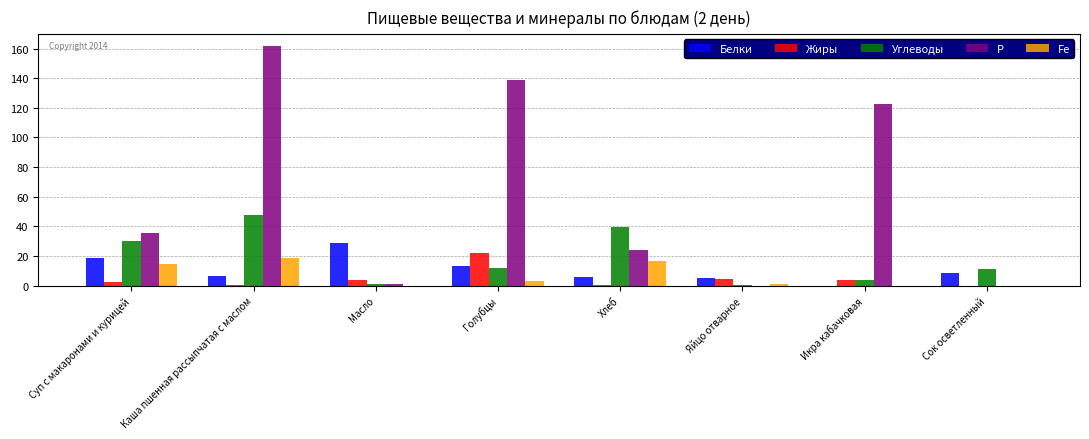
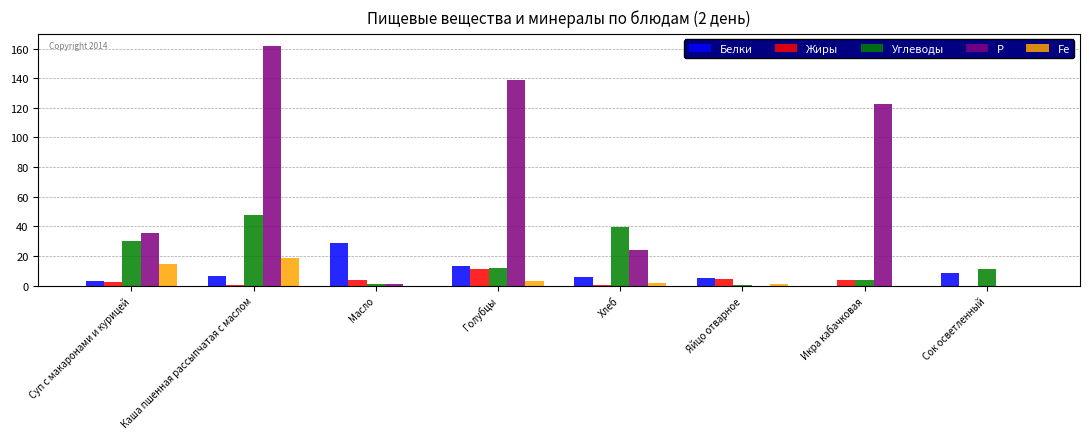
  {
    "Белки": {
-     "Суп с макаронами и курицей": 19,
+     "Суп с макаронами и курицей": 3,
      "Каша пшенная рассыпчатая с маслом": 7,
      "Масло": 29,
      "Голубцы": 14,
      "Хлеб": 6,
      "Яйцо отварное": 5,
      "Икра кабачковая": 0,
      "Сок осветленный": 8
    },
    "Жиры": {
      "Суп с макаронами и курицей": 2,
      "Масло": 4,
-     "Голубцы": 22,
+     "Голубцы": 11,
      "Яйцо отварное": 5,
      "Икра кабачковая": 4,
      "Сок осветленный": 0
    },
    "Углеводы": {
      "Суп с макаронами и курицей": 30,
      "Каша пшенная рассыпчатая с маслом": 48,
      "Голубцы": 12,
      "Хлеб": 40,
      "Икра кабачковая": 4,
      "Сок осветленный": 11
    },
    "Р": {
      "Суп с макаронами и курицей": 36,
      "Каша пшенная рассыпчатая с маслом": 162,
      "Голубцы": 139,
      "Хлеб": 24,
      "Яйцо отварное": 0,
      "Икра кабачковая": 123,
      "Сок осветленный": 0
    },
    "Fe": {
      "Суп с макаронами и курицей": 15,
      "Каша пшенная рассыпчатая с маслом": 19,
      "Масло": 0,
      "Голубцы": 3,
-     "Хлеб": 17,
+     "Хлеб": 1,
      "Икра кабачковая": 0,
      "Сок осветленный": 0
    }
  }
